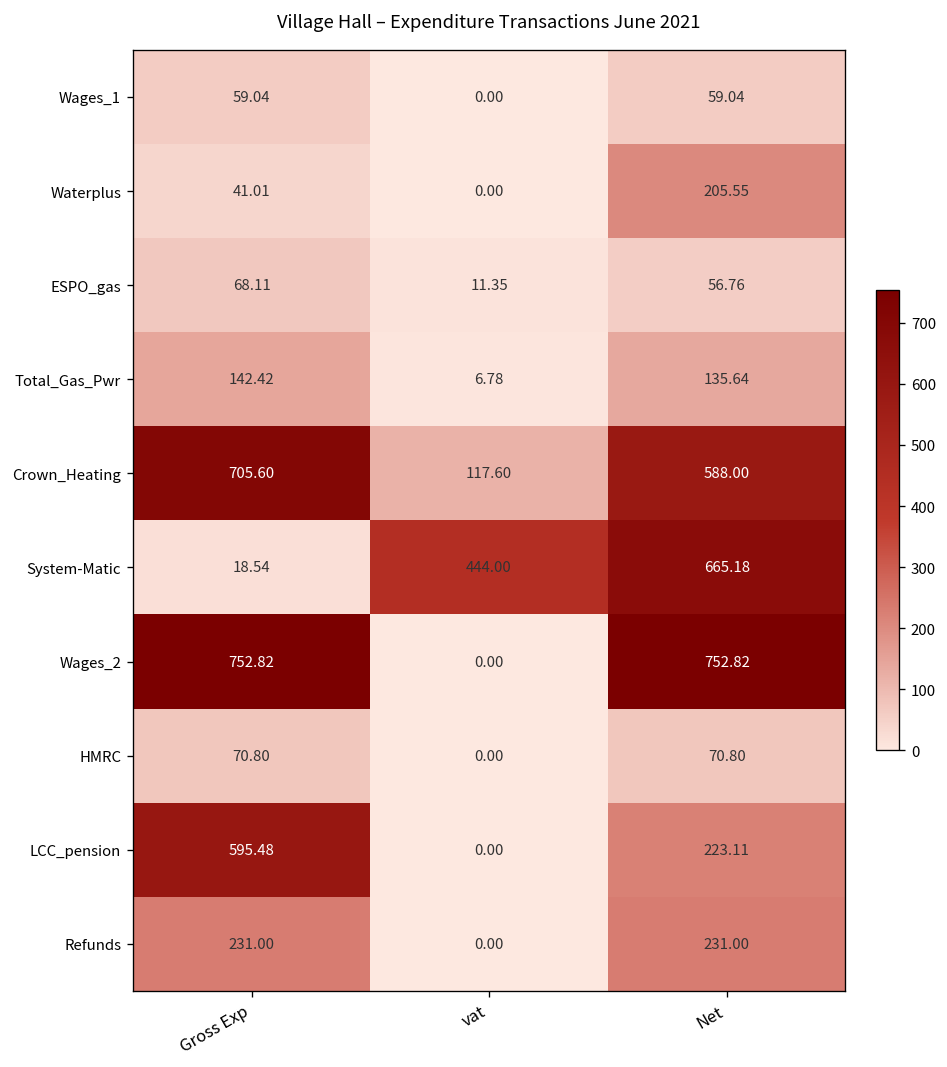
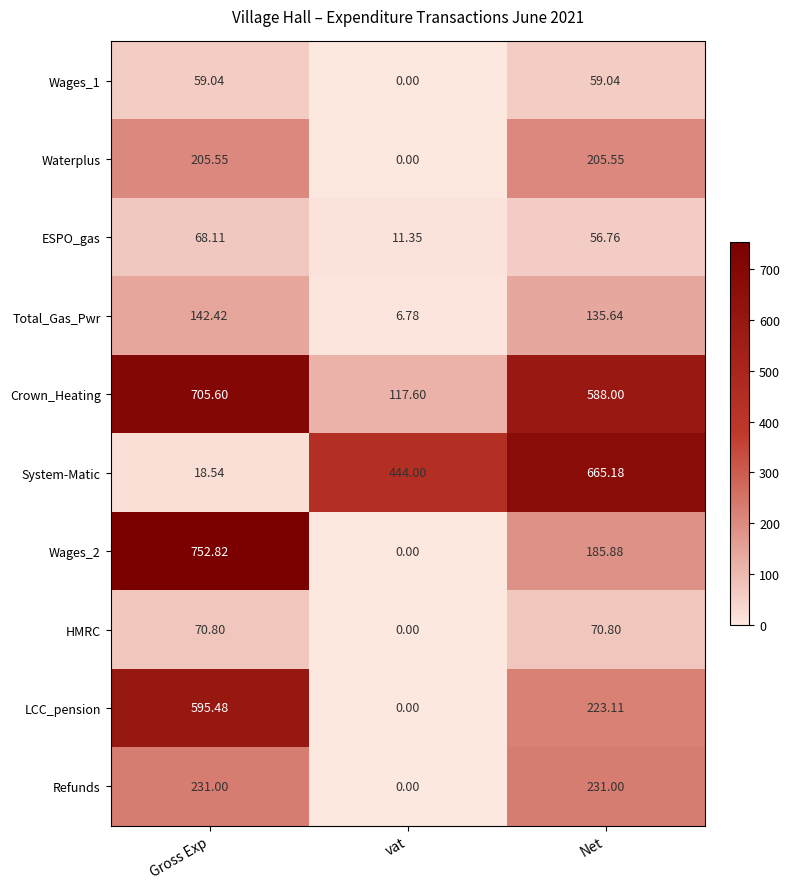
  {
    "Wages_1": {
      "Gross Exp": 59.04,
      "vat": 0.00,
      "Net": 59.04
    },
    "Waterplus": {
-     "Gross Exp": 41.01,
+     "Gross Exp": 205.55,
      "vat": 0.00,
      "Net": 205.55
    },
    "ESPO_gas": {
      "Gross Exp": 68.11,
      "vat": 11.35,
      "Net": 56.76
    },
    "Total_Gas_Pwr": {
      "Gross Exp": 142.42,
      "vat": 6.78,
      "Net": 135.64
    },
    "Crown_Heating": {
      "Gross Exp": 705.60,
      "vat": 117.60,
      "Net": 588.00
    },
    "System-Matic": {
      "Gross Exp": 18.54,
      "vat": 444.00,
      "Net": 665.18
    },
    "Wages_2": {
      "Gross Exp": 752.82,
      "vat": 0.00,
-     "Net": 752.82
+     "Net": 185.88
    },
    "HMRC": {
      "Gross Exp": 70.80,
      "vat": 0.00,
      "Net": 70.80
    },
    "LCC_pension": {
      "Gross Exp": 595.48,
      "vat": 0.00,
      "Net": 223.11
    },
    "Refunds": {
      "Gross Exp": 231.00,
      "vat": 0.00,
      "Net": 231.00
    }
  }
